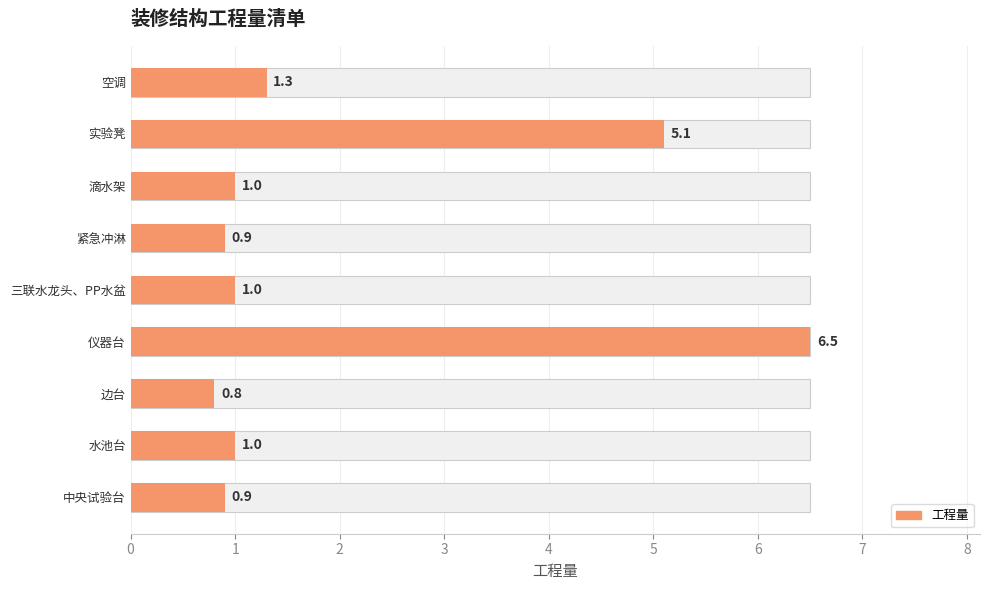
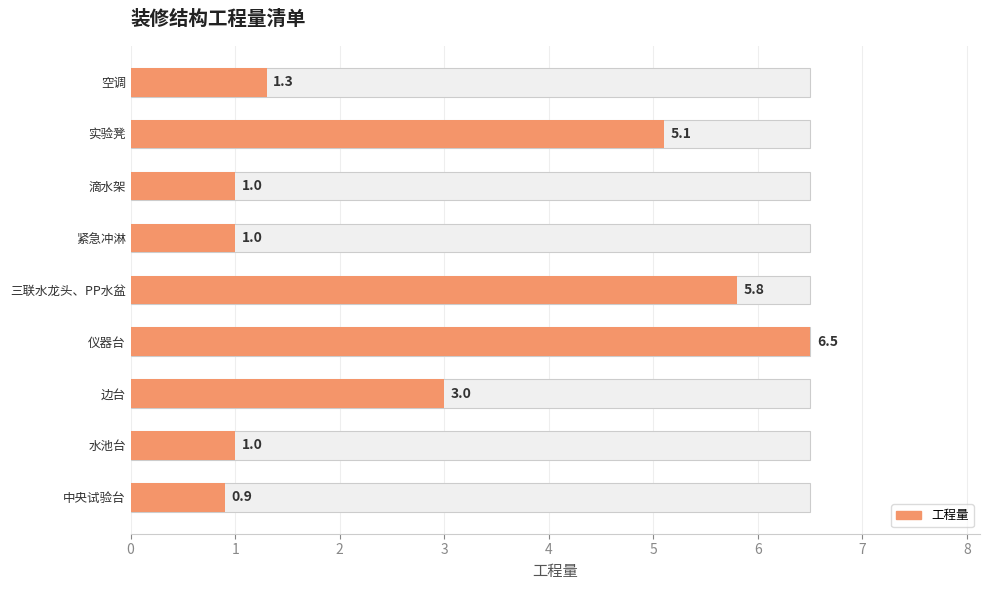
  {
    "工程量": {
-     "紧急冲淋": 0.9,
-     "三联水龙头、PP水盆": 1.0,
+     "紧急冲淋": 1.0,
+     "三联水龙头、PP水盆": 5.8,
      "仪器台": 6.5,
-     "边台": 0.8
+     "边台": 3.0
    }
  }
